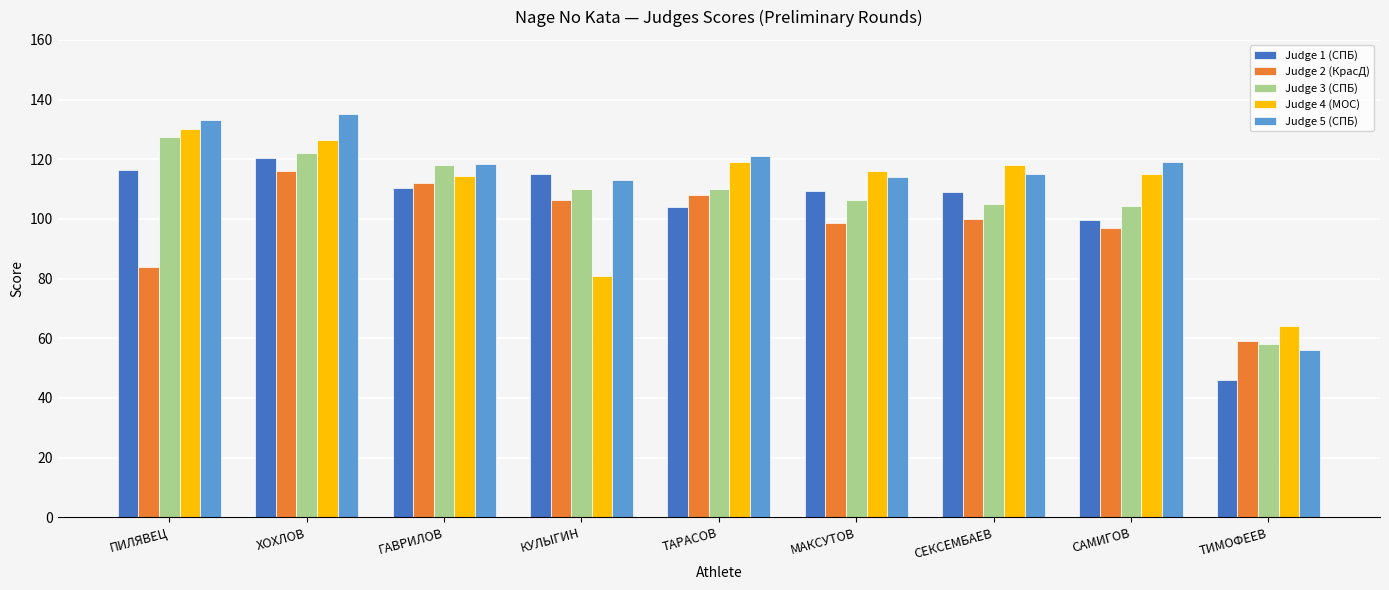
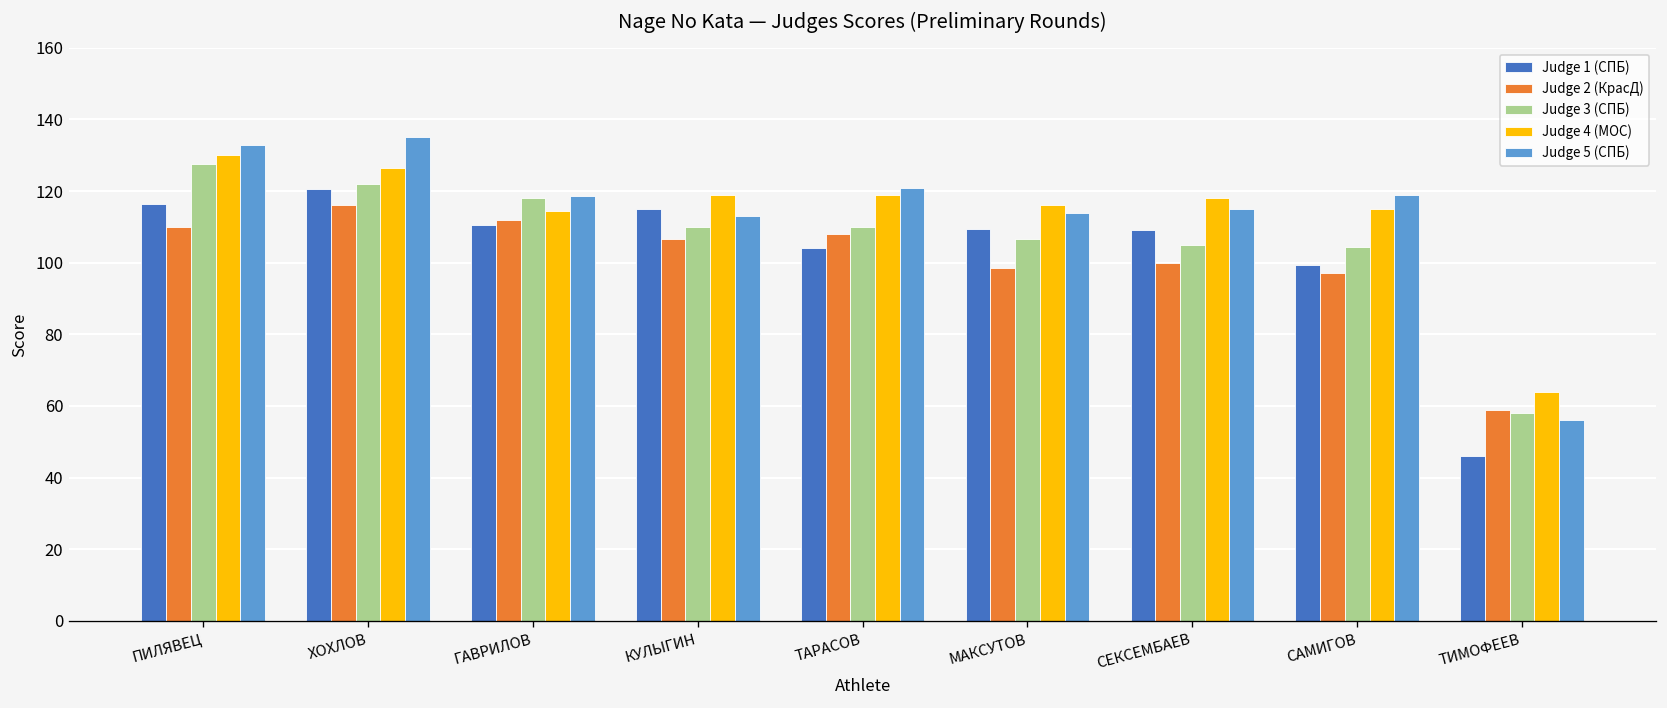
  {
    "Judge 2 (КрасД)": {
-     "ПИЛЯВЕЦ": 84,
+     "ПИЛЯВЕЦ": 110,
      "ХОХЛОВ": 116,
      "ГАВРИЛОВ": 112,
      "КУЛЫГИН": 107,
      "ТАРАСОВ": 108,
      "МАКСУТОВ": 99,
      "СЕКСЕМБАЕВ": 100,
      "САМИГОВ": 97,
      "ТИМОФЕЕВ": 59
    },
    "Judge 3 (СПБ)": {
      "ПИЛЯВЕЦ": 128,
      "ХОХЛОВ": 122,
      "ГАВРИЛОВ": 118,
      "КУЛЫГИН": 110,
      "ТАРАСОВ": 110,
      "МАКСУТОВ": 107,
      "СЕКСЕМБАЕВ": 105,
      "САМИГОВ": 105,
      "ТИМОФЕЕВ": 58
    },
    "Judge 4 (МОС)": {
      "ПИЛЯВЕЦ": 130,
      "ХОХЛОВ": 127,
      "ГАВРИЛОВ": 115,
-     "КУЛЫГИН": 81,
+     "КУЛЫГИН": 119,
      "ТАРАСОВ": 119,
      "МАКСУТОВ": 116,
      "СЕКСЕМБАЕВ": 118,
      "САМИГОВ": 115,
      "ТИМОФЕЕВ": 64
    }
  }
